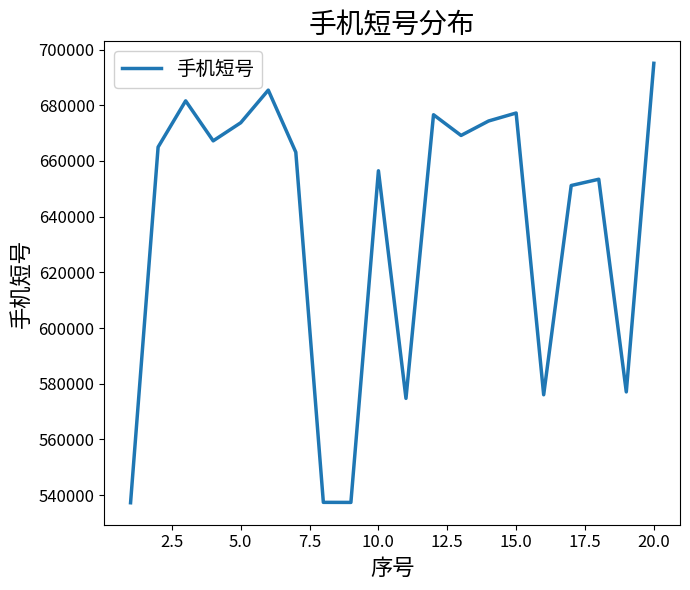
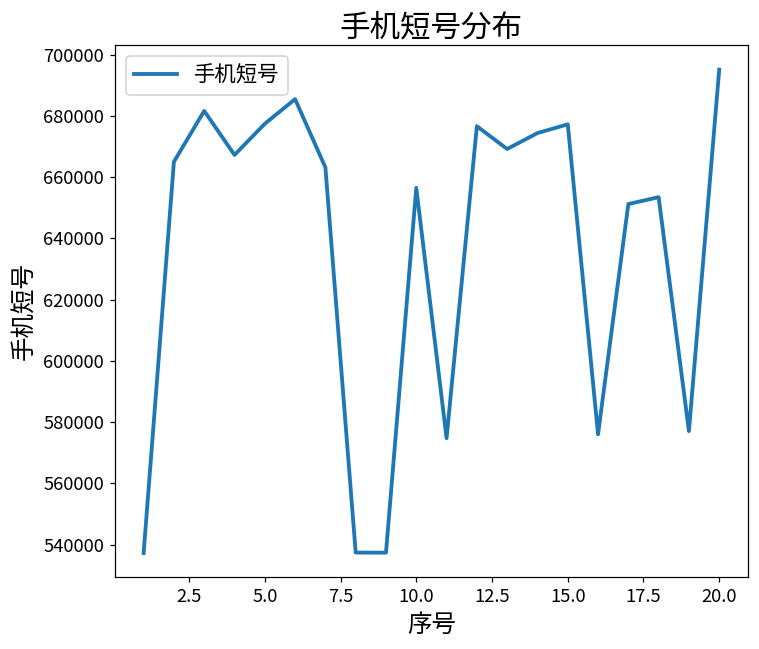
  {
-   "5.0": 674000,
+   "5.0": 677000,
    "10.0": 656000,
    "15.0": 677000,
    "20.0": 695000
  }
